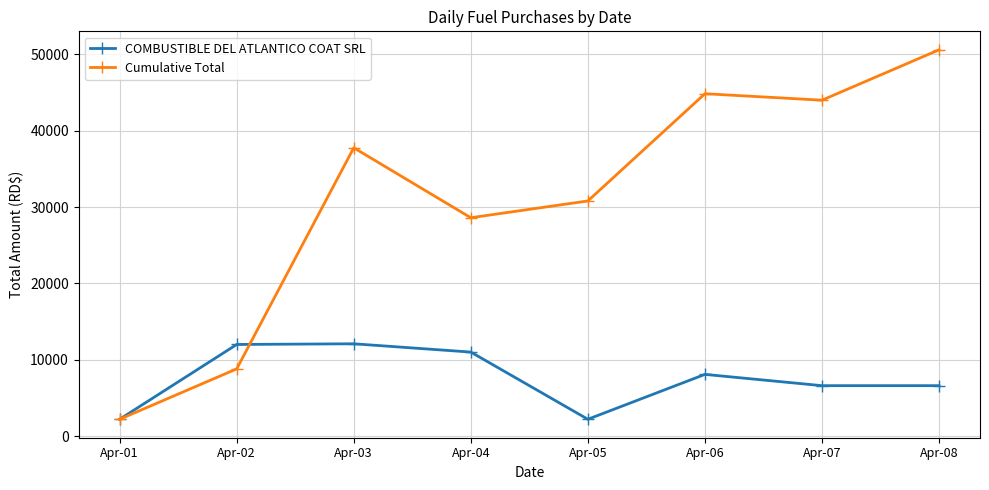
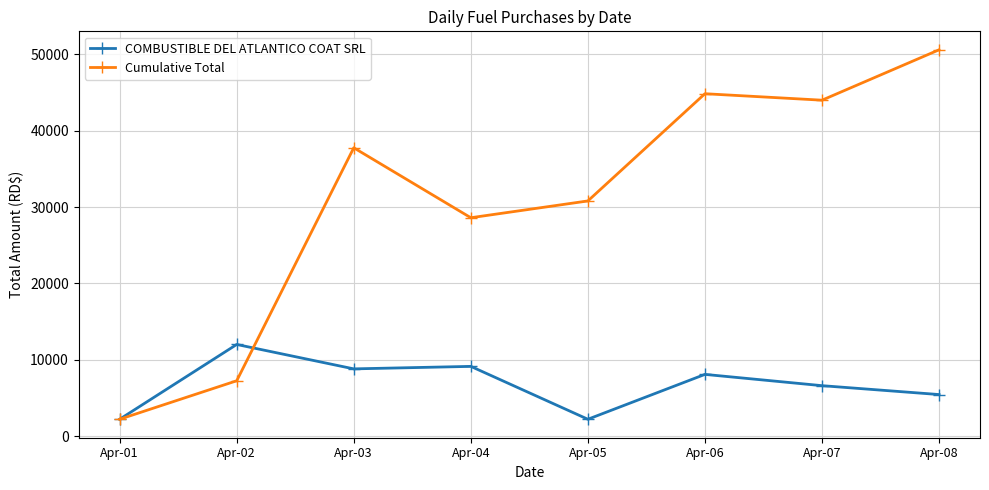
  {
    "COMBUSTIBLE DEL ATLANTICO COAT SRL": {
      "Apr-02": 12000,
-     "Apr-03": 12000,
-     "Apr-04": 11000,
+     "Apr-03": 9000,
+     "Apr-04": 9000,
      "Apr-05": 2000,
      "Apr-06": 8000,
      "Apr-07": 7000,
-     "Apr-08": 7000
+     "Apr-08": 5000
    },
    "Cumulative Total": {
-     "Apr-02": 9000,
+     "Apr-02": 7000,
      "Apr-03": 38000,
      "Apr-04": 29000,
      "Apr-05": 31000,
      "Apr-06": 45000,
      "Apr-07": 44000,
      "Apr-08": 51000
    }
  }
